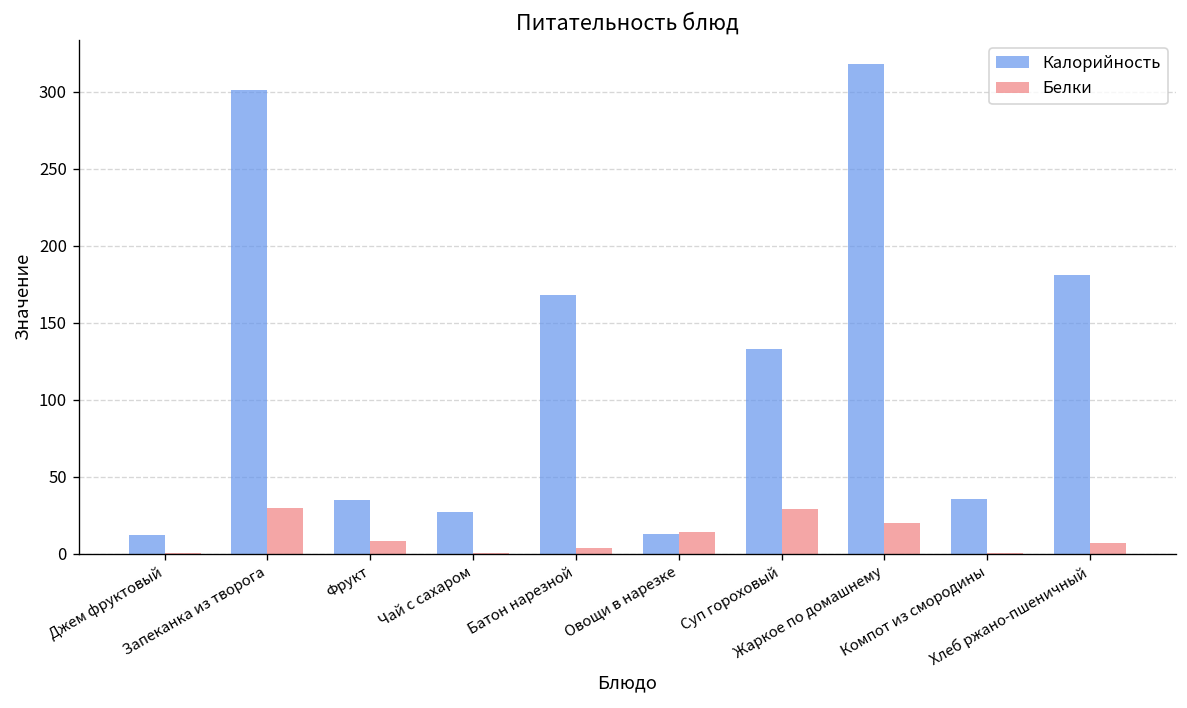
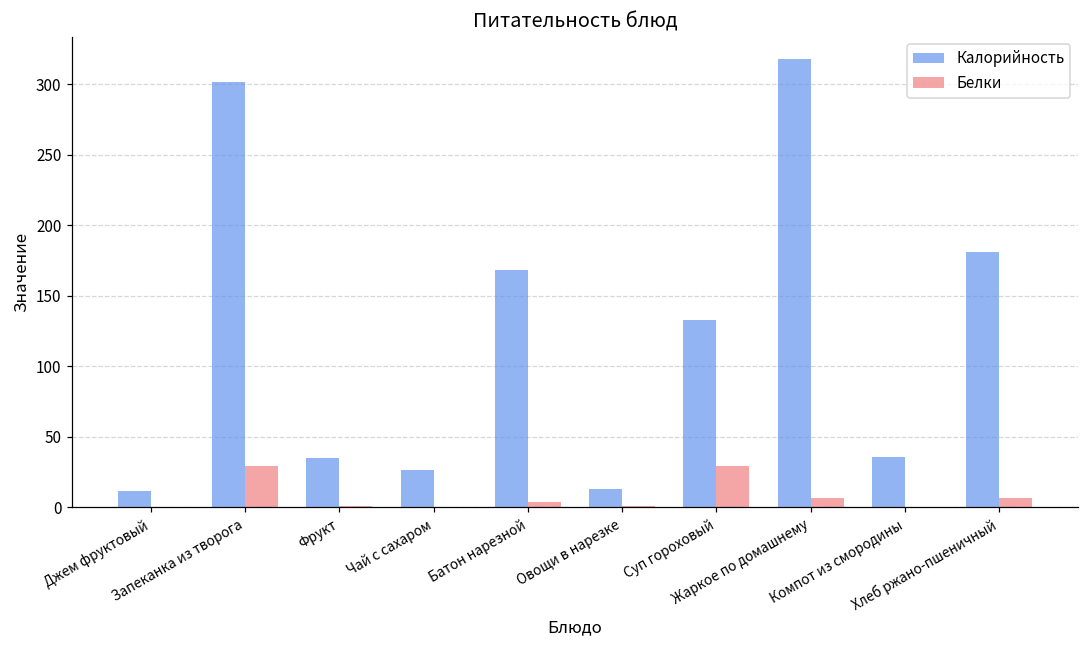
  {
    "Калорийность": {
      "Джем фруктовый": 12,
      "Запеканка из творога": 301,
      "Фрукт": 35,
      "Чай с сахаром": 27,
      "Батон нарезной": 168,
      "Овощи в нарезке": 13,
      "Суп гороховый": 133,
      "Жаркое по домашнему": 318,
      "Компот из смородины": 35,
      "Хлеб ржано-пшеничный": 181
    },
    "Белки": {
      "Запеканка из творога": 30,
-     "Фрукт": 8,
+     "Фрукт": 1,
      "Батон нарезной": 4,
-     "Овощи в нарезке": 14,
+     "Овощи в нарезке": 1,
      "Суп гороховый": 29,
-     "Жаркое по домашнему": 20,
+     "Жаркое по домашнему": 7,
      "Хлеб ржано-пшеничный": 7
    }
  }
